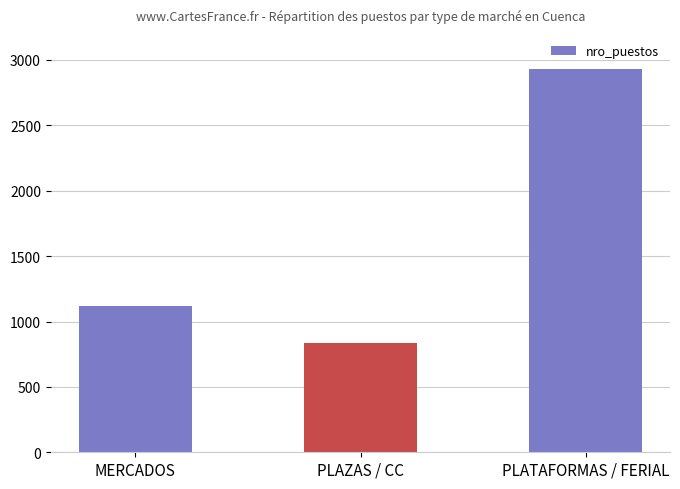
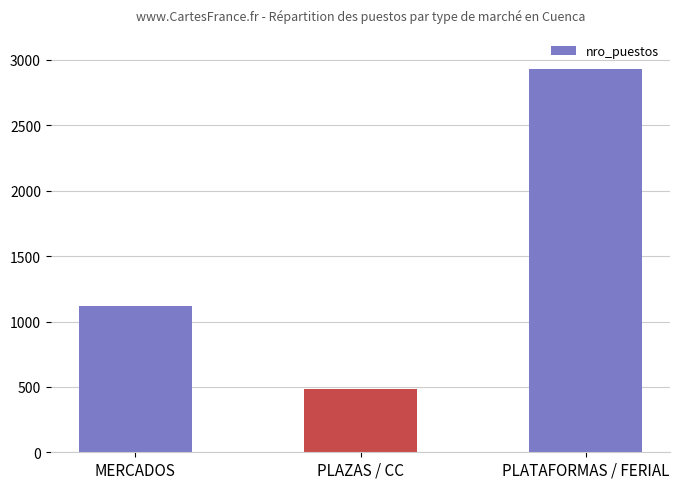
  {
    "MERCADOS": 1120,
-   "PLAZAS / CC": 830,
+   "PLAZAS / CC": 490,
    "PLATAFORMAS / FERIAL": 2930
  }
